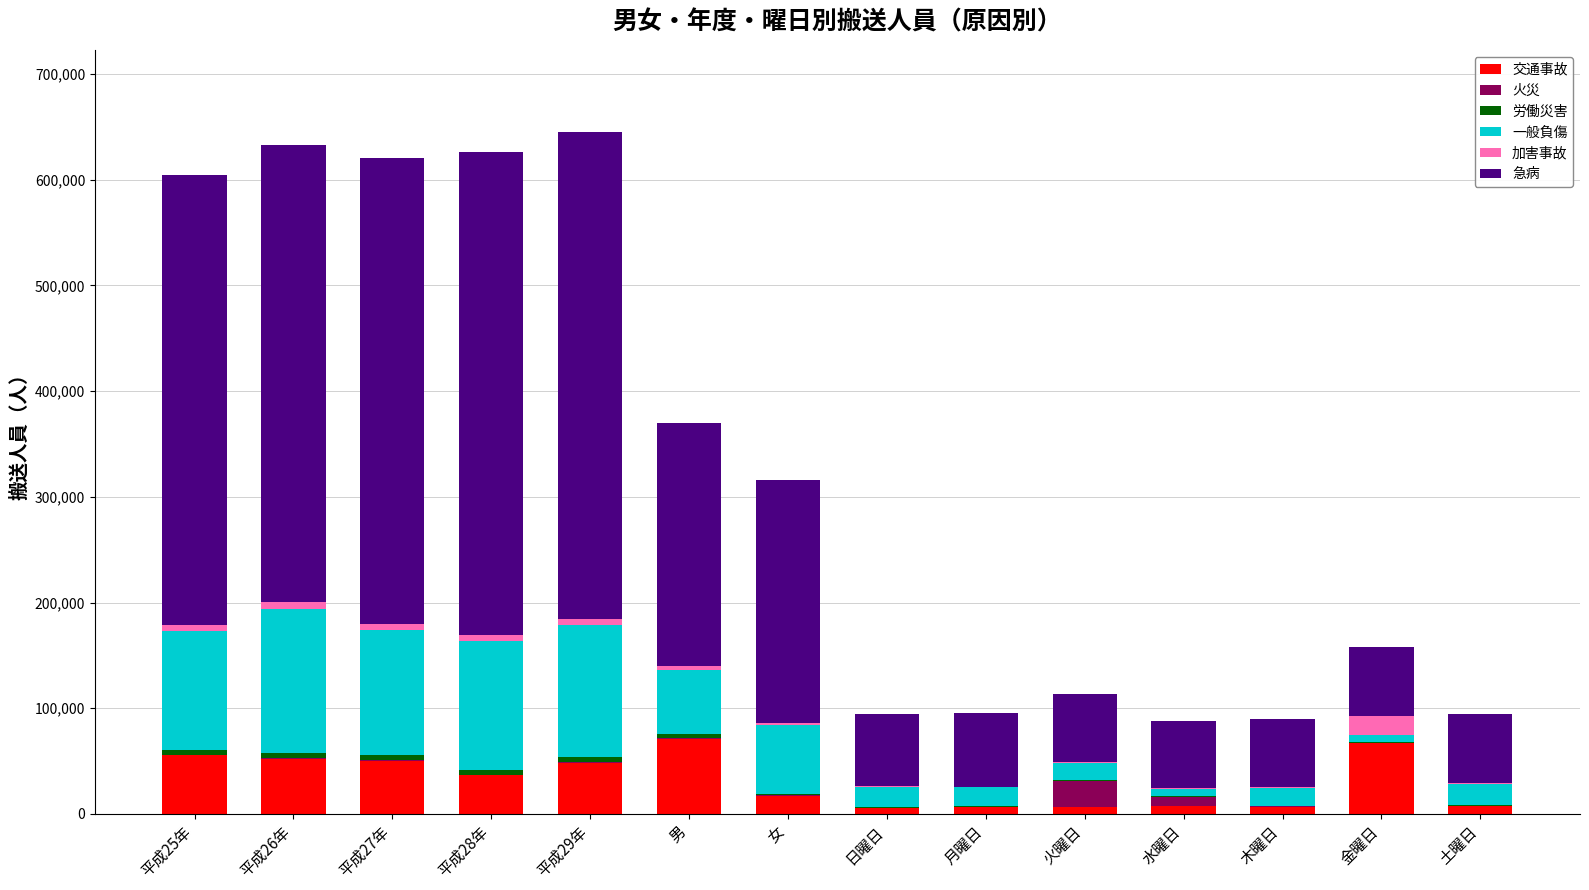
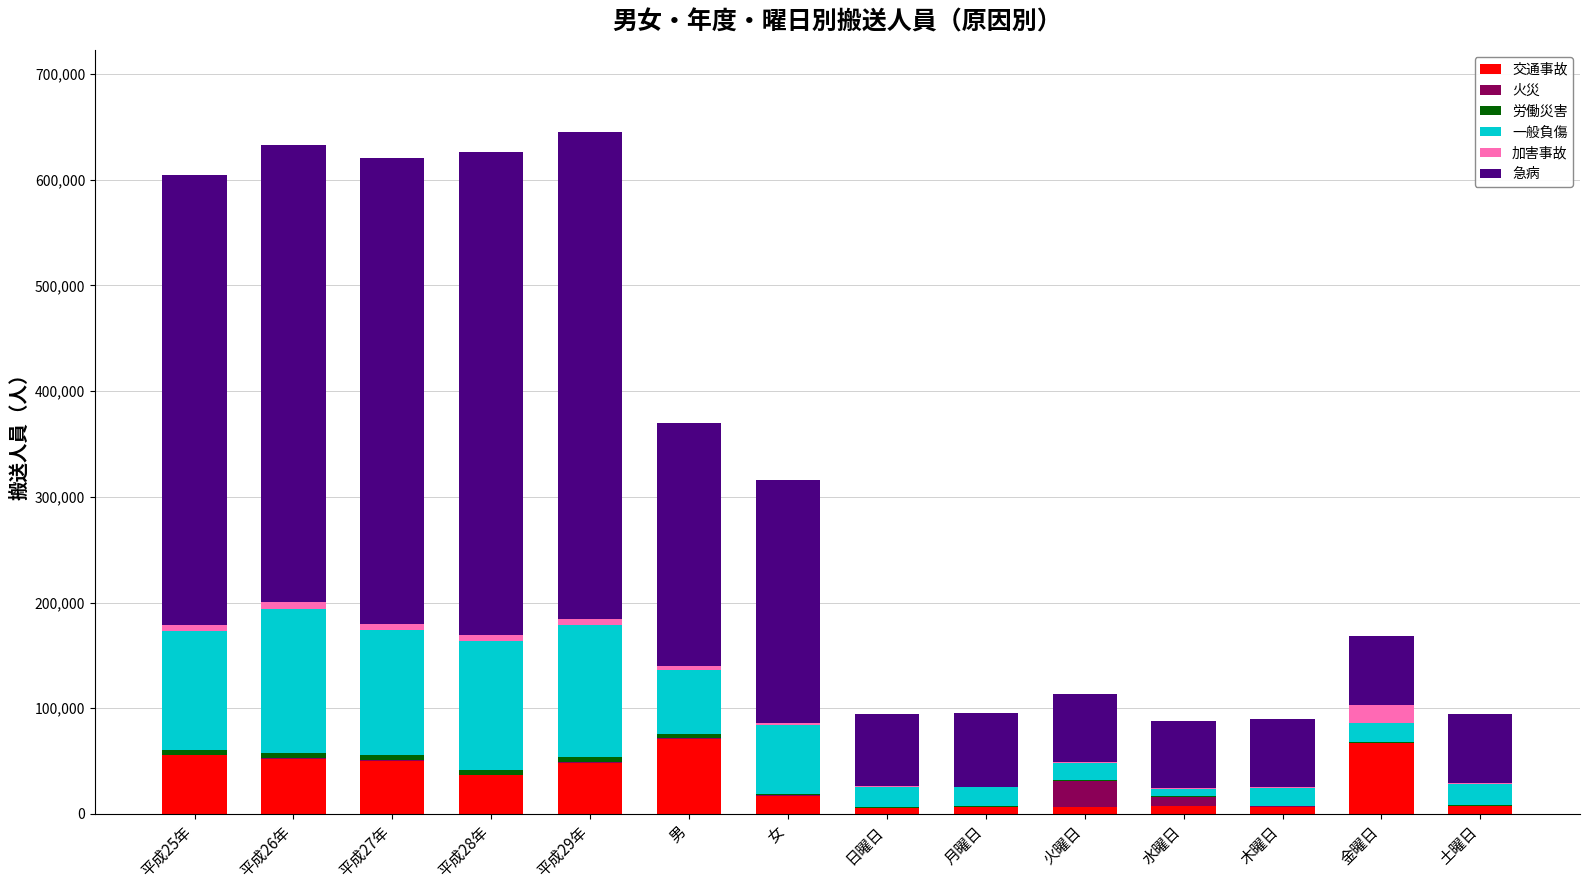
  {
    "交通事故": {
      "平成25年": "55,000",
      "平成26年": "52,000",
      "平成27年": "50,000",
      "平成28年": "36,000",
      "平成29年": "48,000",
      "男": "71,000",
      "女": "17,000",
      "日曜日": "6,000",
      "月曜日": "7,000",
      "火曜日": "7,000",
      "水曜日": "7,000",
      "木曜日": "7,000",
      "金曜日": "67,000",
      "土曜日": "7,000"
    },
    "火災": {
      "火曜日": "24,000",
      "水曜日": "9,000"
    },
    "労働災害": {
      "平成25年": "5,000",
      "平成26年": "5,000",
      "平成27年": "5,000",
      "平成28年": "5,000",
      "平成29年": "5,000",
      "男": "4,000"
    },
    "一般負傷": {
      "平成25年": "112,000",
      "平成26年": "137,000",
      "平成27年": "118,000",
      "平成28年": "121,000",
      "平成29年": "126,000",
      "男": "60,000",
      "女": "65,000",
      "日曜日": "20,000",
      "月曜日": "18,000",
      "火曜日": "16,000",
      "水曜日": "7,000",
      "木曜日": "17,000",
-     "金曜日": "7,000",
+     "金曜日": "18,000",
      "土曜日": "20,000"
    },
    "加害事故": {
      "平成25年": "6,000",
      "平成26年": "6,000",
      "平成27年": "6,000",
      "平成28年": "6,000",
      "平成29年": "5,000",
      "男": "4,000",
      "金曜日": "18,000"
    },
    "急病": {
      "平成25年": "425,000",
      "平成26年": "433,000",
      "平成27年": "441,000",
      "平成28年": "458,000",
      "平成29年": "461,000",
      "男": "231,000",
      "女": "230,000",
      "日曜日": "68,000",
      "月曜日": "69,000",
      "火曜日": "65,000",
      "水曜日": "64,000",
      "木曜日": "64,000",
      "金曜日": "65,000",
      "土曜日": "66,000"
    }
  }
